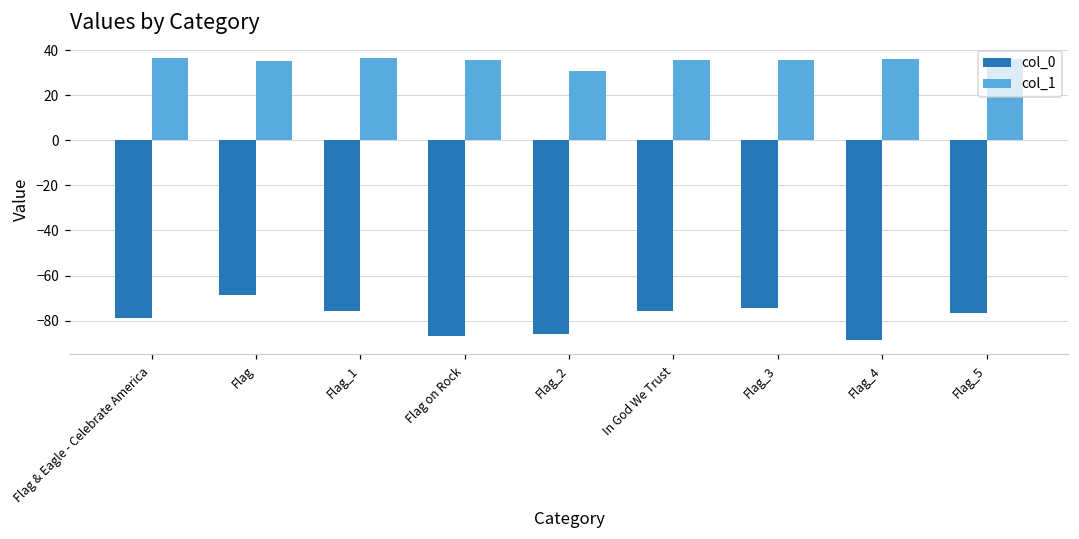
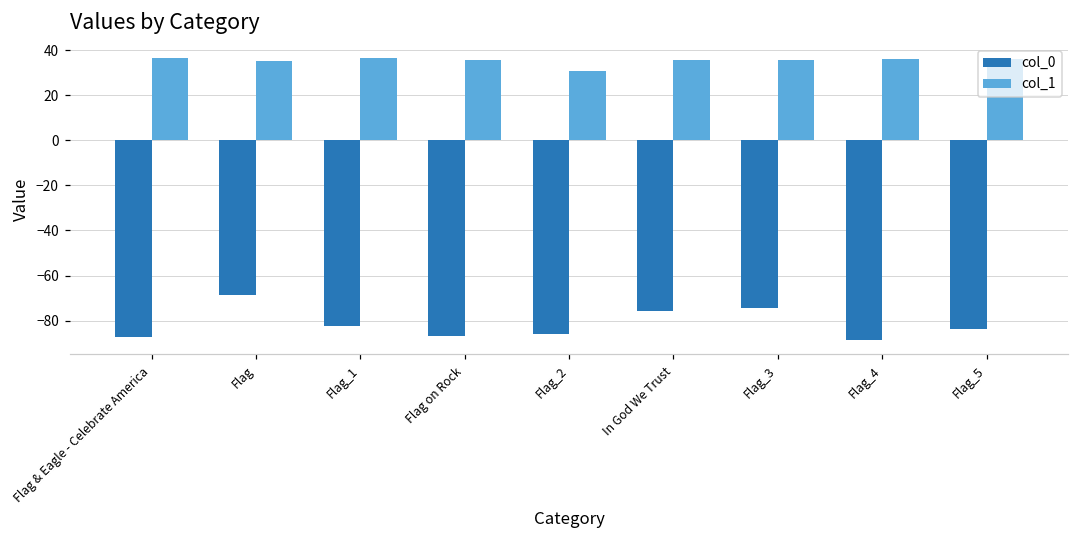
  {
    "col_0": {
-     "Flag & Eagle - Celebrate America": -79,
+     "Flag & Eagle - Celebrate America": -87,
      "Flag": -69,
-     "Flag_1": -76,
+     "Flag_1": -83,
      "Flag on Rock": -87,
      "Flag_2": -86,
      "In God We Trust": -76,
      "Flag_3": -74,
      "Flag_4": -89,
-     "Flag_5": -77
+     "Flag_5": -84
    },
    "col_1": {
      "Flag & Eagle - Celebrate America": 37,
      "Flag": 35,
      "Flag_1": 36,
      "Flag on Rock": 36,
      "Flag_2": 31,
      "In God We Trust": 35,
      "Flag_3": 36,
      "Flag_4": 36
    }
  }
